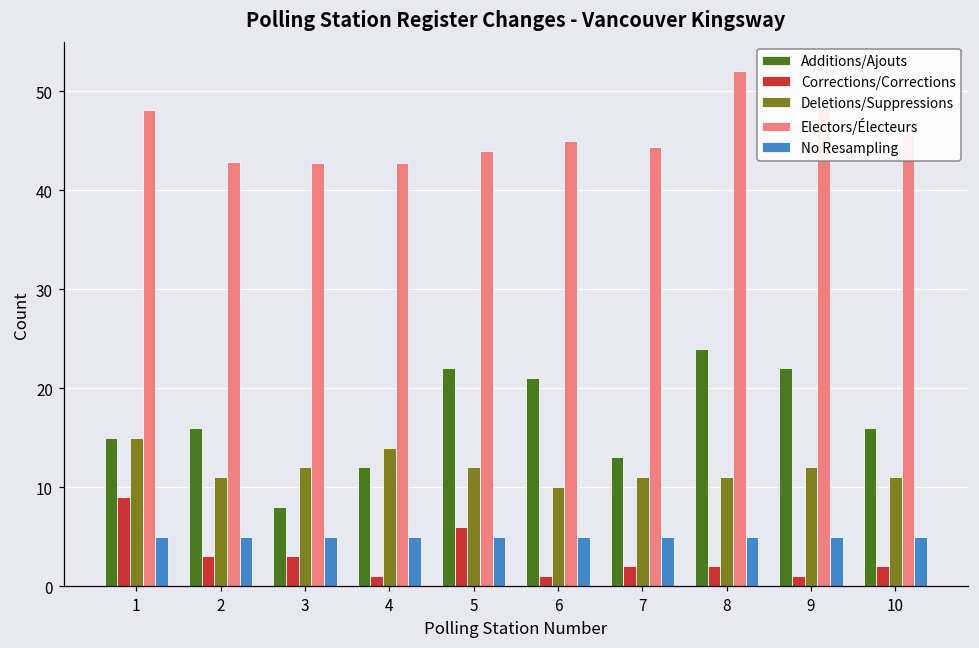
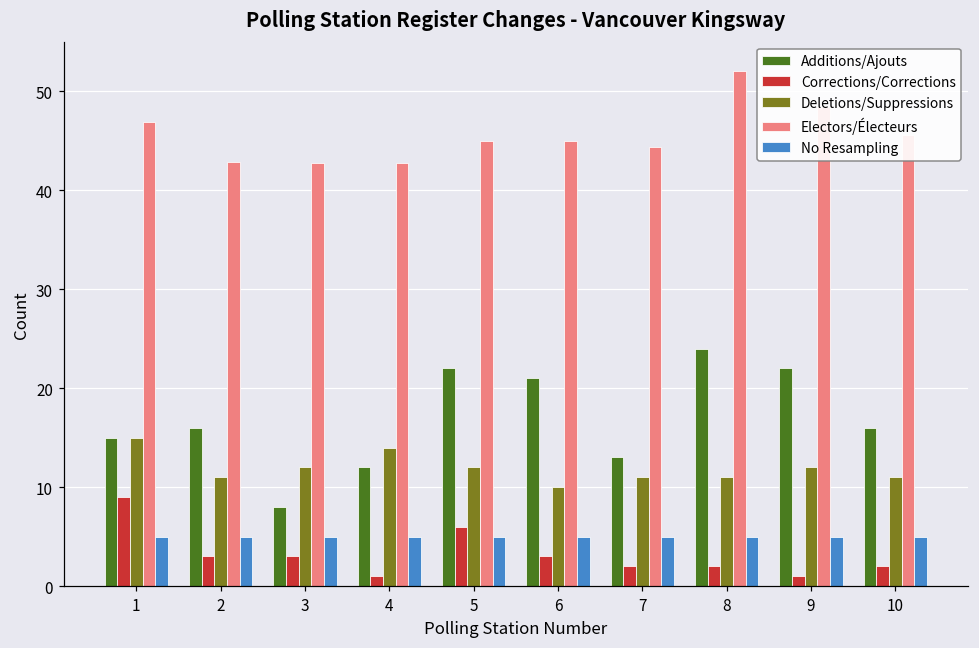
  {
    "Corrections/Corrections": {
      "1": 9,
      "2": 3,
      "3": 3,
      "4": 1,
      "5": 6,
-     "6": 1,
+     "6": 3,
      "7": 2,
      "8": 2,
      "9": 1,
      "10": 2
    },
    "Electors/Électeurs": {
-     "1": 48,
+     "1": 47,
      "2": 43,
      "3": 43,
      "4": 43,
-     "5": 44,
+     "5": 45,
      "6": 45,
      "7": 44,
      "8": 52
    },
    "No Resampling": {
      "1": 5,
      "2": 5,
      "3": 5,
      "4": 5,
      "5": 5,
      "6": 5,
      "7": 5,
      "8": 5,
      "9": 5,
      "10": 5
    }
  }
